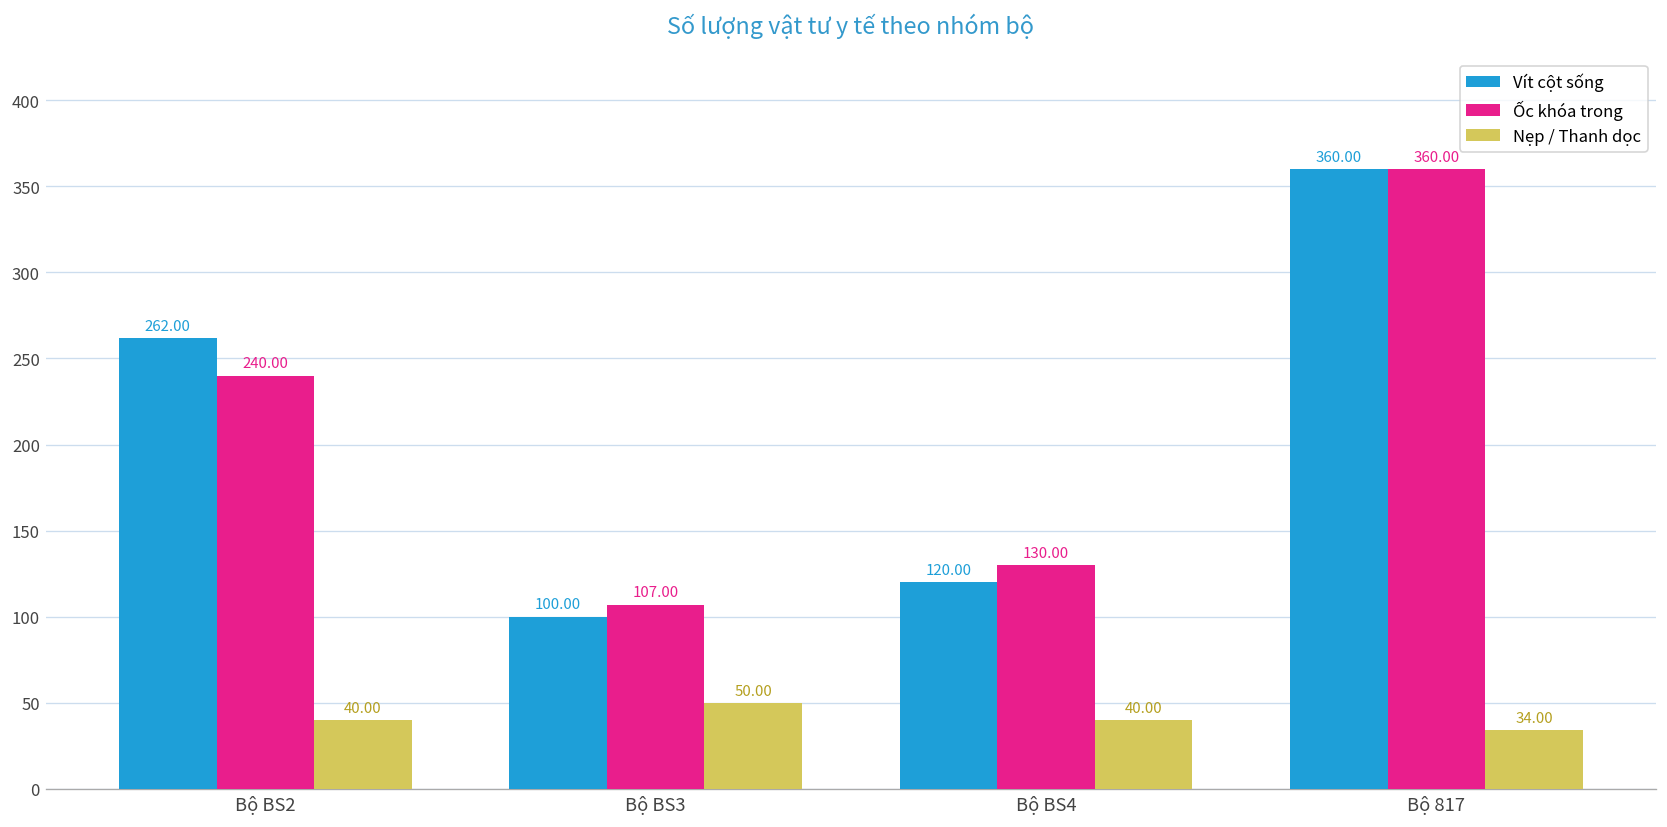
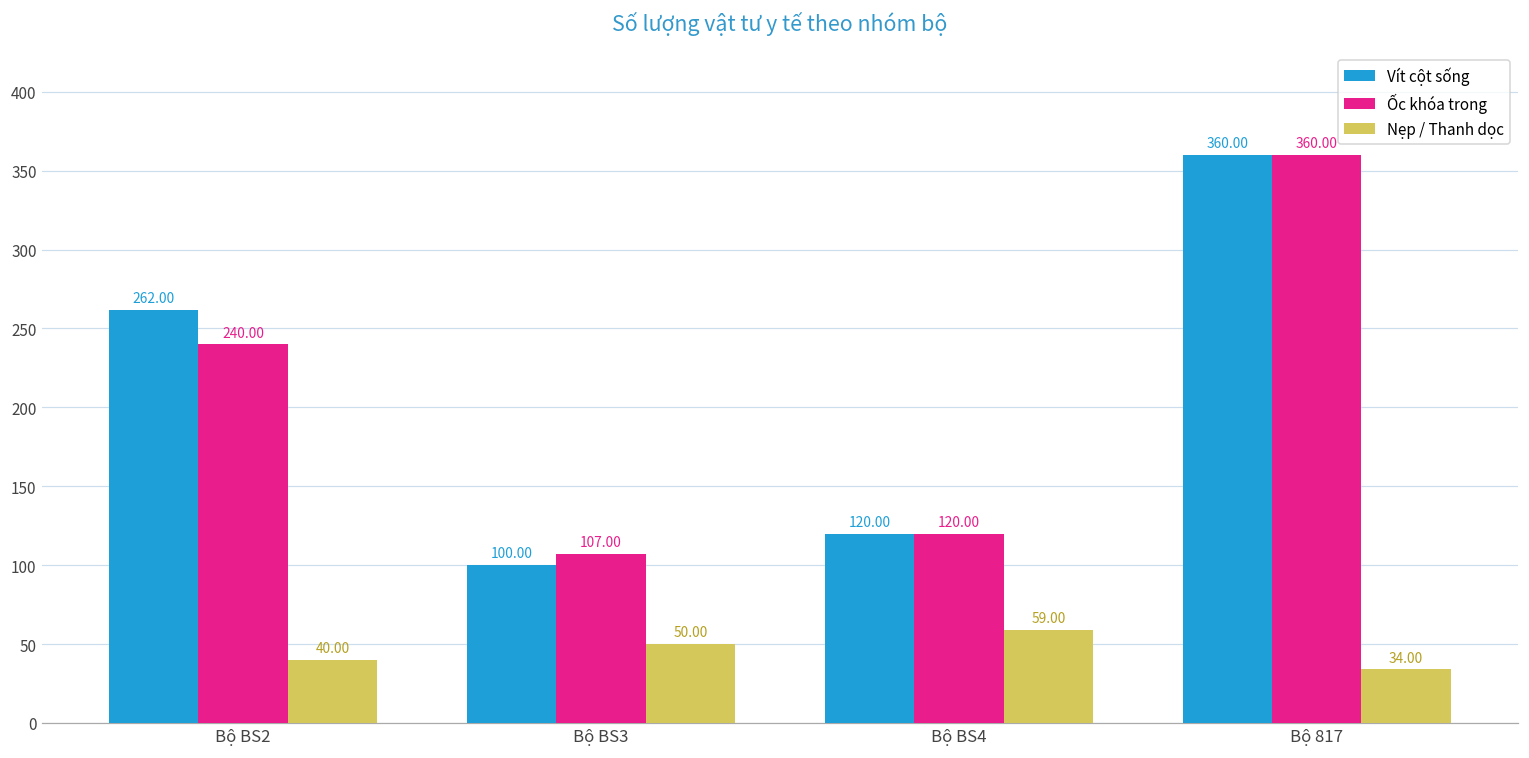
  {
    "Vít cột sống": {
      "Bộ BS2": 262.00,
      "Bộ BS3": 100.00,
      "Bộ BS4": 120.00,
      "Bộ 817": 360.00
    },
    "Ốc khóa trong": {
      "Bộ BS2": 240.00,
      "Bộ BS3": 107.00,
-     "Bộ BS4": 130.00
+     "Bộ BS4": 120.00
    },
    "Nẹp / Thanh dọc": {
      "Bộ BS2": 40.00,
      "Bộ BS3": 50.00,
-     "Bộ BS4": 40.00,
+     "Bộ BS4": 59.00,
      "Bộ 817": 34.00
    }
  }
